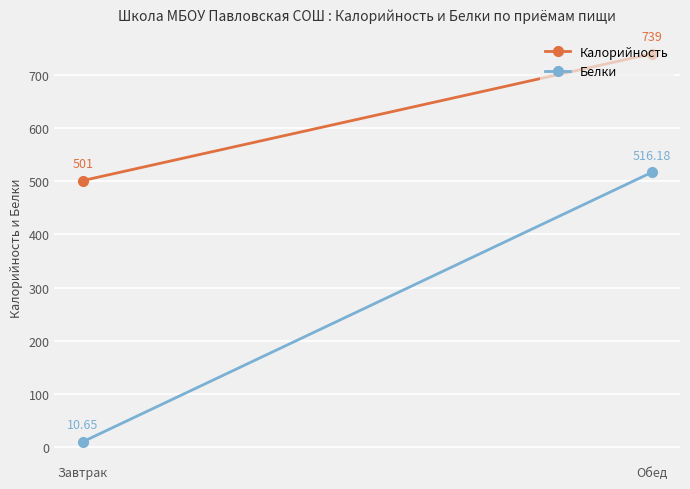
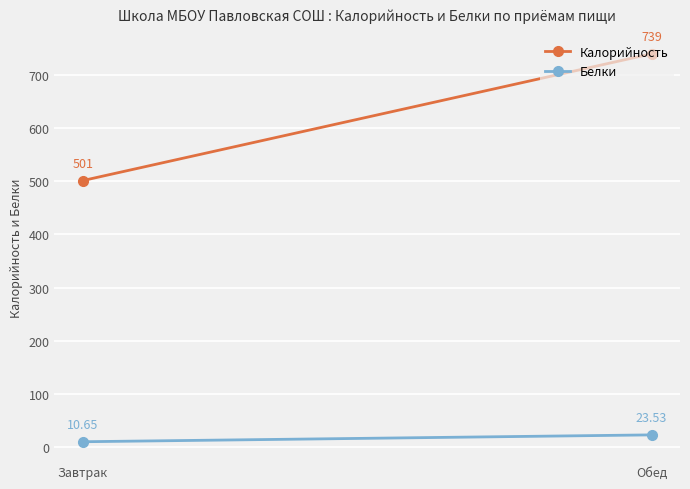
  {
    "Калорийность": {
      "Завтрак": 501
    },
    "Белки": {
      "Завтрак": 10.65,
-     "Обед": 516.18
+     "Обед": 23.53
    }
  }
